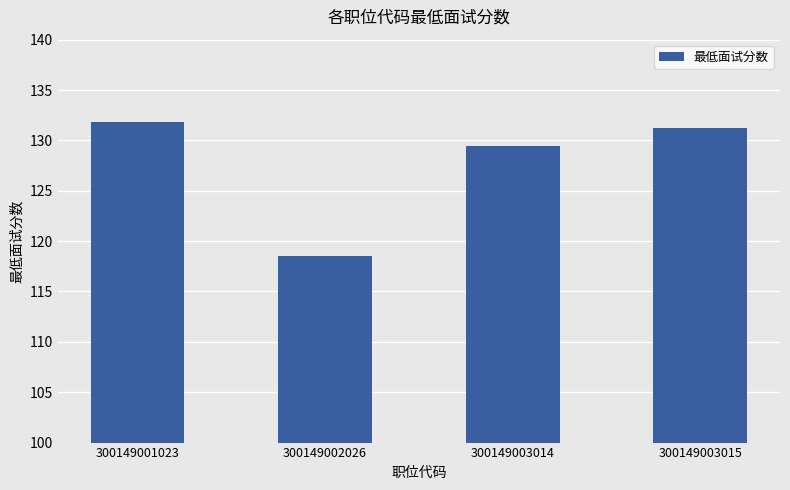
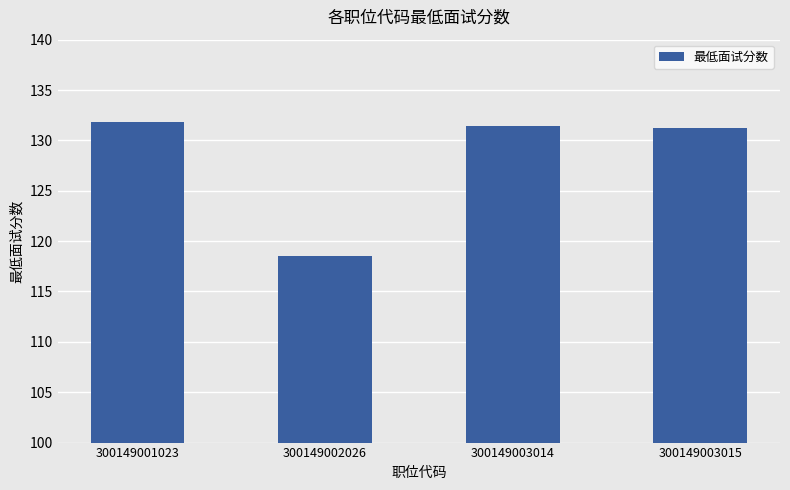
  {
    "300149001023": 131.8,
    "300149002026": 118.5,
-   "300149003014": 129.4,
+   "300149003014": 131.4,
    "300149003015": 131.2
  }
